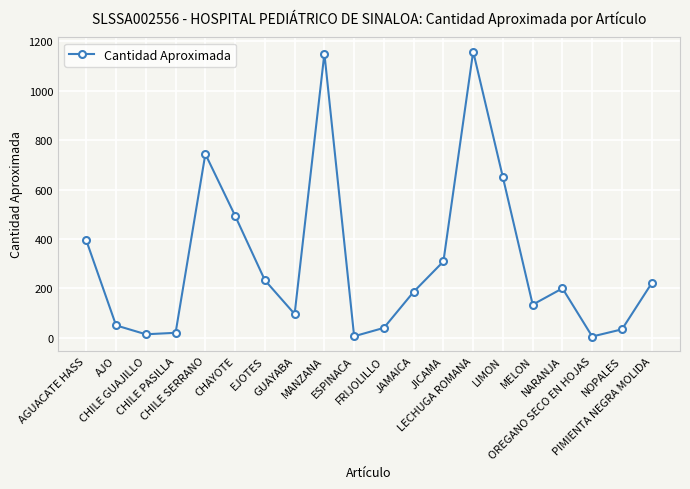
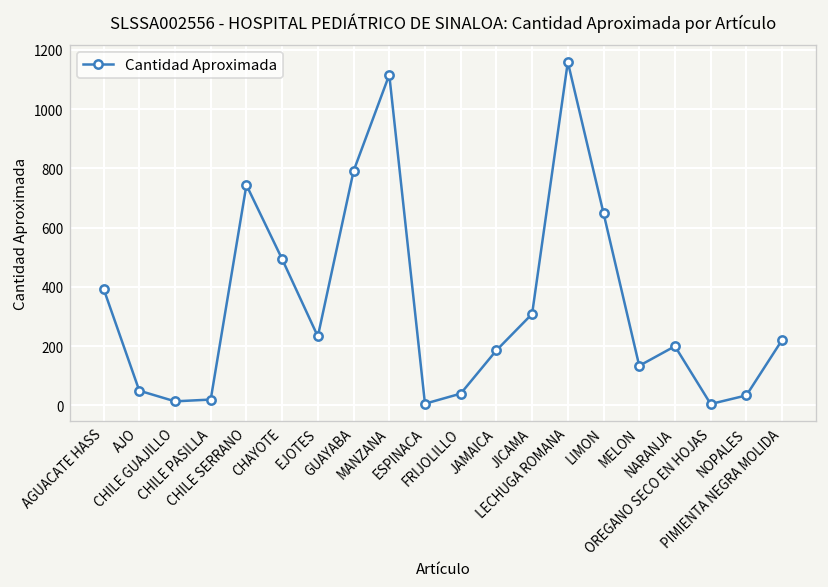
  {
    "AGUACATE HASS": 390,
    "AJO": 50,
    "CHILE GUAJILLO": 10,
    "CHILE PASILLA": 20,
    "CHILE SERRANO": 740,
    "CHAYOTE": 490,
    "EJOTES": 230,
-   "GUAYABA": 100,
-   "MANZANA": 1150,
+   "GUAYABA": 790,
+   "MANZANA": 1120,
    "ESPINACA": 10,
    "FRIJOLILLO": 40,
    "JAMAICA": 190,
    "JICAMA": 310,
    "LECHUGA ROMANA": 1160,
    "LIMON": 650,
    "MELON": 130,
    "NARANJA": 200,
    "OREGANO SECO EN HOJAS": 10,
    "NOPALES": 30,
    "PIMIENTA NEGRA MOLIDA": 220
  }
